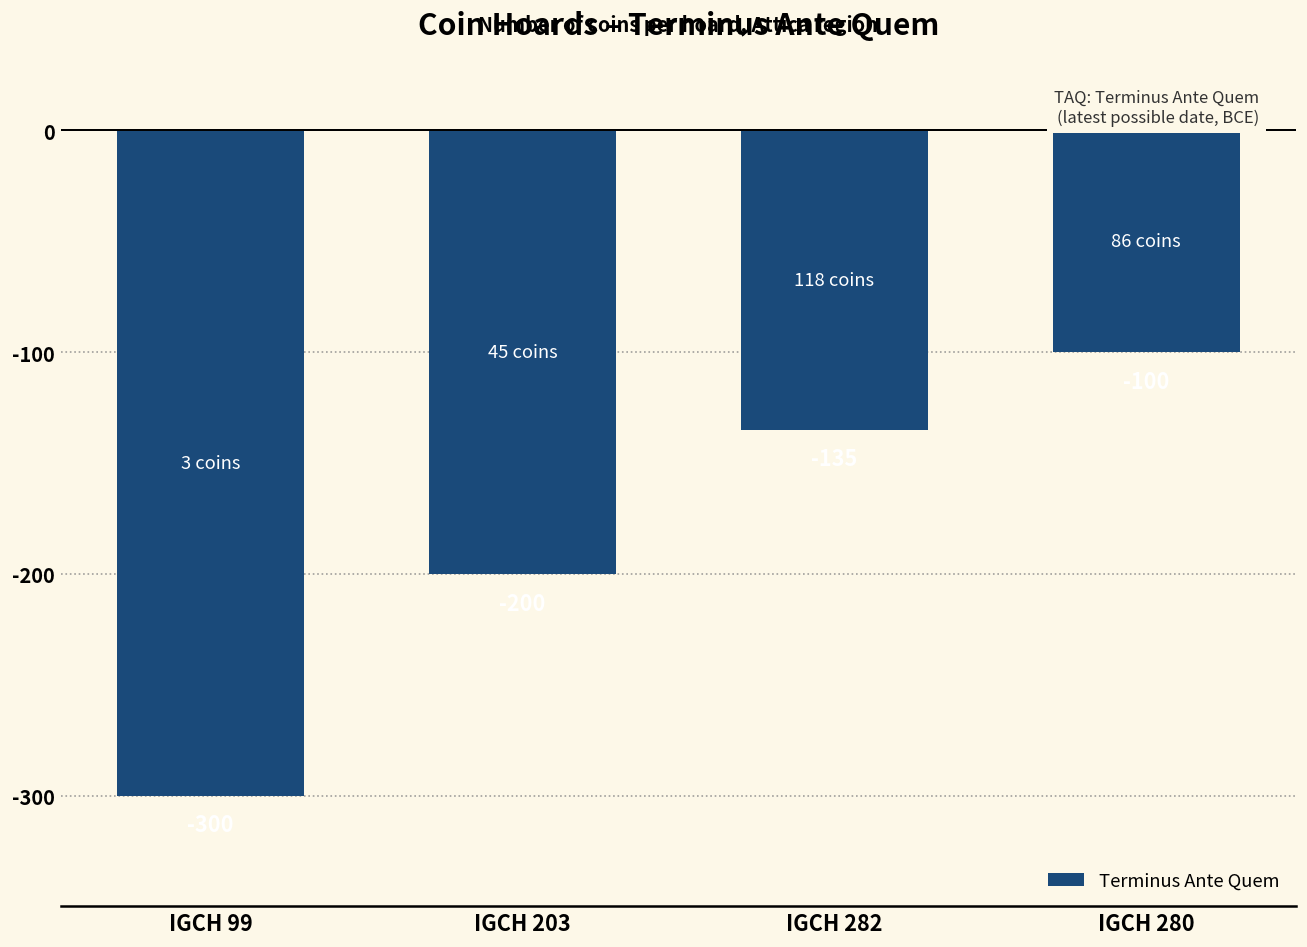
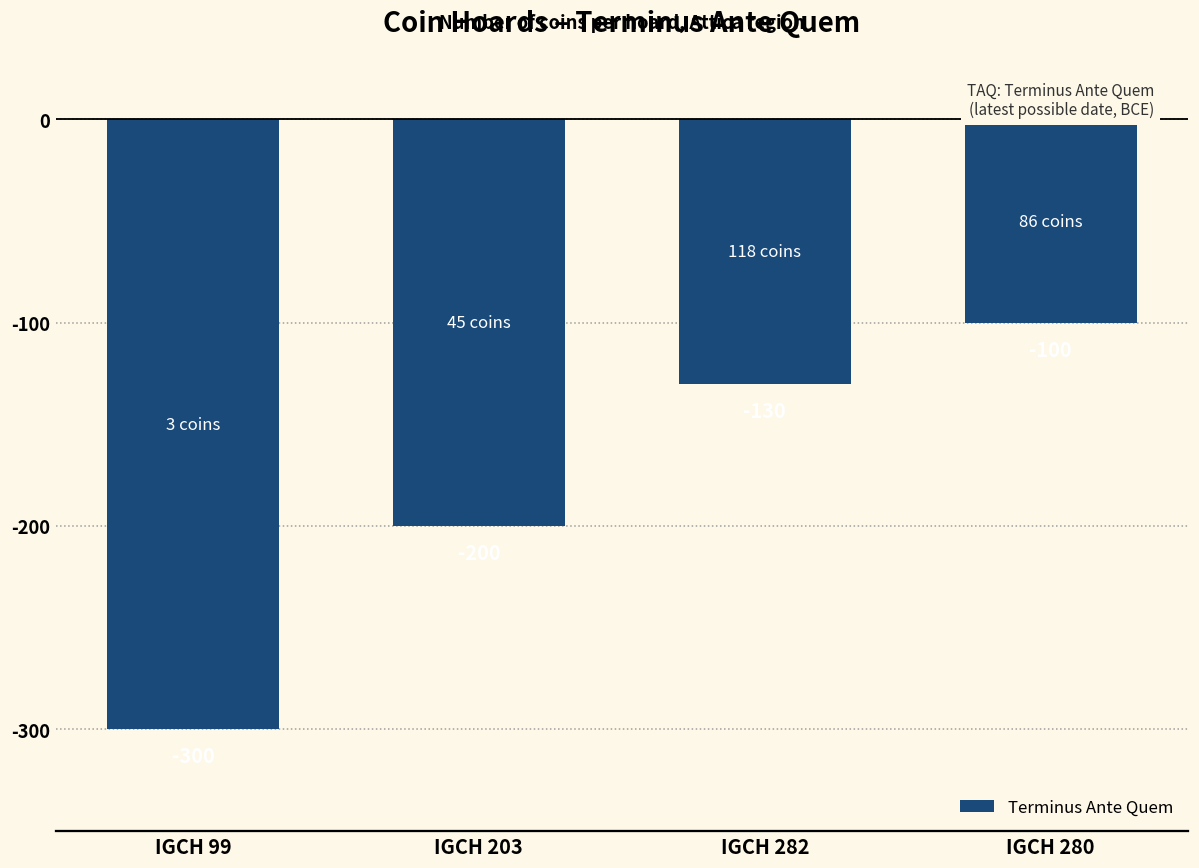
  {
-   "IGCH 282": -135
+   "IGCH 282": -130
  }
